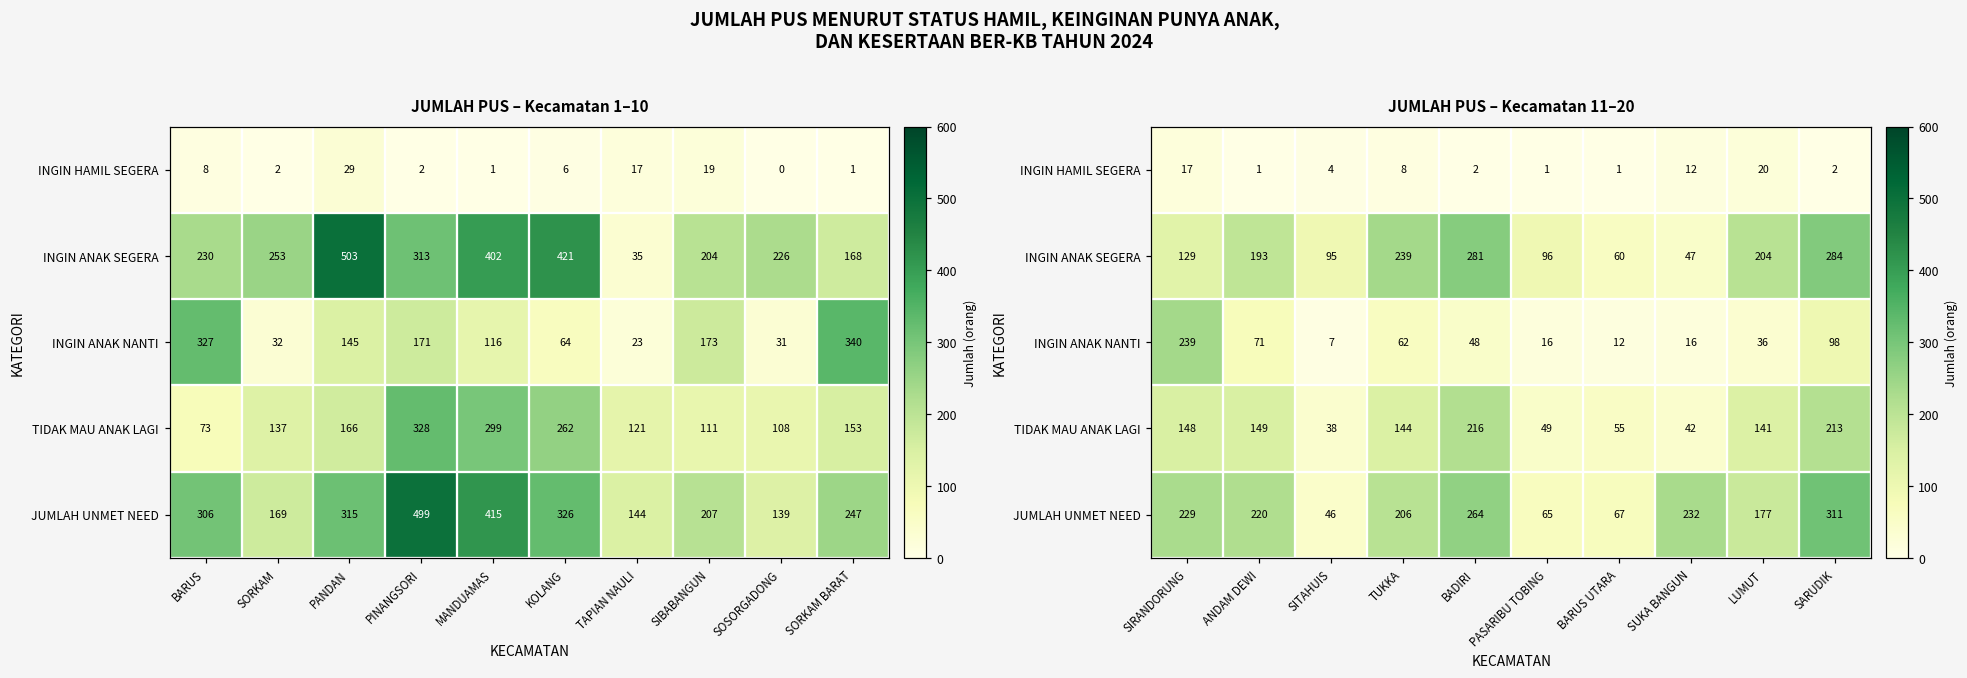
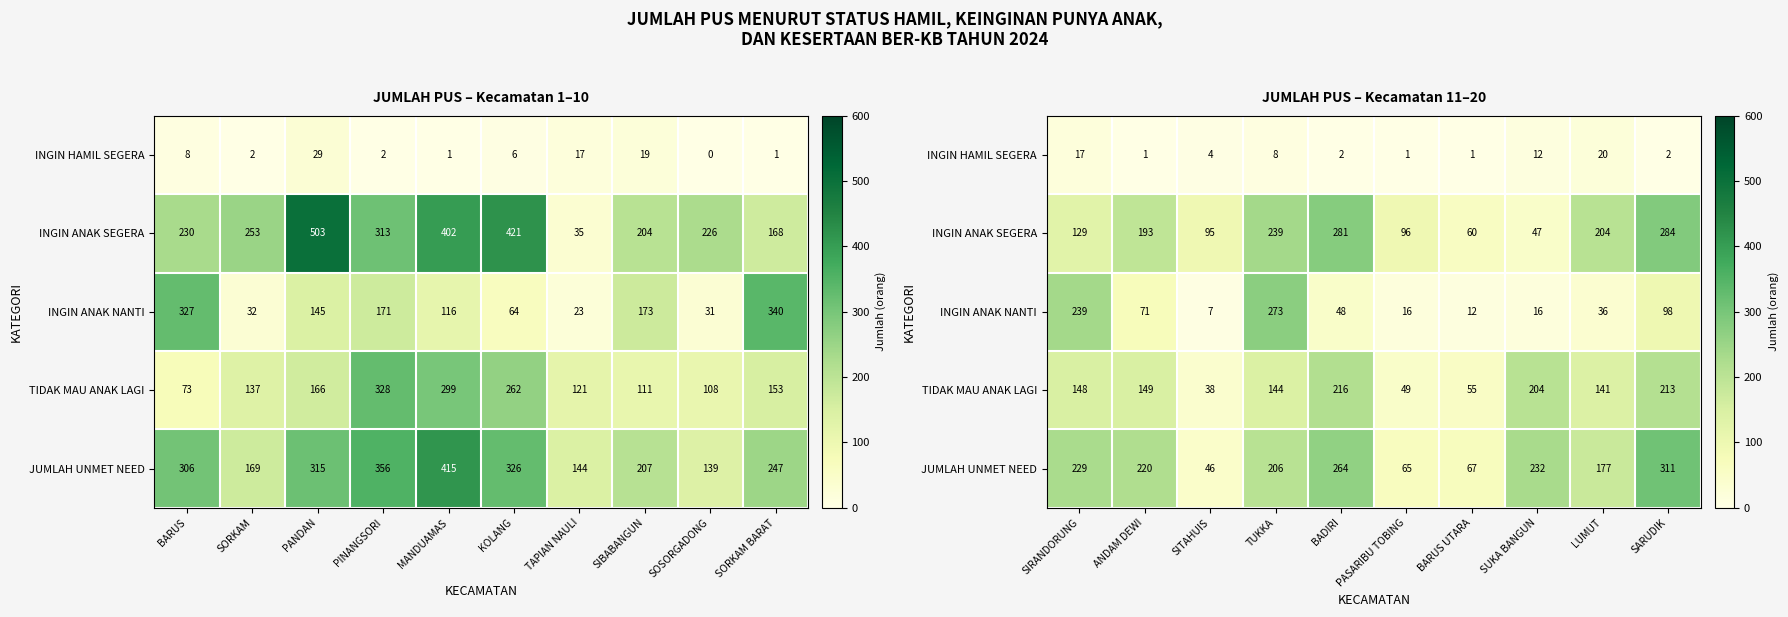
  {
    "JUMLAH PUS – Kecamatan 1–10": {
      "INGIN HAMIL SEGERA": {
        "BARUS": 8,
        "SORKAM": 2,
        "PANDAN": 29,
        "PINANGSORI": 2,
        "MANDUAMAS": 1,
        "KOLANG": 6,
        "TAPIAN NAULI": 17,
        "SIBABANGUN": 19,
        "SOSORGADONG": 0,
        "SORKAM BARAT": 1
      },
      "INGIN ANAK SEGERA": {
        "BARUS": 230,
        "SORKAM": 253,
        "PANDAN": 503,
        "PINANGSORI": 313,
        "MANDUAMAS": 402,
        "KOLANG": 421,
        "TAPIAN NAULI": 35,
        "SIBABANGUN": 204,
        "SOSORGADONG": 226,
        "SORKAM BARAT": 168
      },
      "INGIN ANAK NANTI": {
        "BARUS": 327,
        "SORKAM": 32,
        "PANDAN": 145,
        "PINANGSORI": 171,
        "MANDUAMAS": 116,
        "KOLANG": 64,
        "TAPIAN NAULI": 23,
        "SIBABANGUN": 173,
        "SOSORGADONG": 31,
        "SORKAM BARAT": 340
      },
      "TIDAK MAU ANAK LAGI": {
        "BARUS": 73,
        "SORKAM": 137,
        "PANDAN": 166,
        "PINANGSORI": 328,
        "MANDUAMAS": 299,
        "KOLANG": 262,
        "TAPIAN NAULI": 121,
        "SIBABANGUN": 111,
        "SOSORGADONG": 108,
        "SORKAM BARAT": 153
      },
      "JUMLAH UNMET NEED": {
        "BARUS": 306,
        "SORKAM": 169,
        "PANDAN": 315,
-       "PINANGSORI": 499,
+       "PINANGSORI": 356,
        "MANDUAMAS": 415,
        "KOLANG": 326,
        "TAPIAN NAULI": 144,
        "SIBABANGUN": 207,
        "SOSORGADONG": 139,
        "SORKAM BARAT": 247
      }
    },
    "JUMLAH PUS – Kecamatan 11–20": {
      "INGIN HAMIL SEGERA": {
        "SIRANDORUNG": 17,
        "ANDAM DEWI": 1,
        "SITAHUIS": 4,
        "TUKKA": 8,
        "BADIRI": 2,
        "PASARIBU TOBING": 1,
        "BARUS UTARA": 1,
        "SUKA BANGUN": 12,
        "LUMUT": 20,
        "SARUDIK": 2
      },
      "INGIN ANAK SEGERA": {
        "SIRANDORUNG": 129,
        "ANDAM DEWI": 193,
        "SITAHUIS": 95,
        "TUKKA": 239,
        "BADIRI": 281,
        "PASARIBU TOBING": 96,
        "BARUS UTARA": 60,
        "SUKA BANGUN": 47,
        "LUMUT": 204,
        "SARUDIK": 284
      },
      "INGIN ANAK NANTI": {
        "SIRANDORUNG": 239,
        "ANDAM DEWI": 71,
        "SITAHUIS": 7,
-       "TUKKA": 62,
+       "TUKKA": 273,
        "BADIRI": 48,
        "PASARIBU TOBING": 16,
        "BARUS UTARA": 12,
        "SUKA BANGUN": 16,
        "LUMUT": 36,
        "SARUDIK": 98
      },
      "TIDAK MAU ANAK LAGI": {
        "SIRANDORUNG": 148,
        "ANDAM DEWI": 149,
        "SITAHUIS": 38,
        "TUKKA": 144,
        "BADIRI": 216,
        "PASARIBU TOBING": 49,
        "BARUS UTARA": 55,
-       "SUKA BANGUN": 42,
+       "SUKA BANGUN": 204,
        "LUMUT": 141,
        "SARUDIK": 213
      },
      "JUMLAH UNMET NEED": {
        "SIRANDORUNG": 229,
        "ANDAM DEWI": 220,
        "SITAHUIS": 46,
        "TUKKA": 206,
        "BADIRI": 264,
        "PASARIBU TOBING": 65,
        "BARUS UTARA": 67,
        "SUKA BANGUN": 232,
        "LUMUT": 177,
        "SARUDIK": 311
      }
    }
  }
